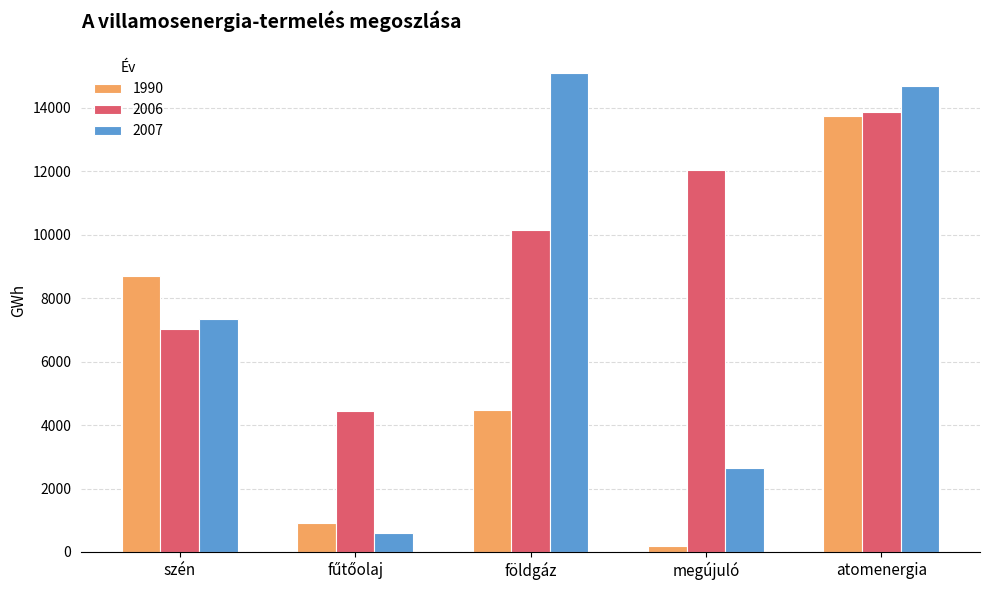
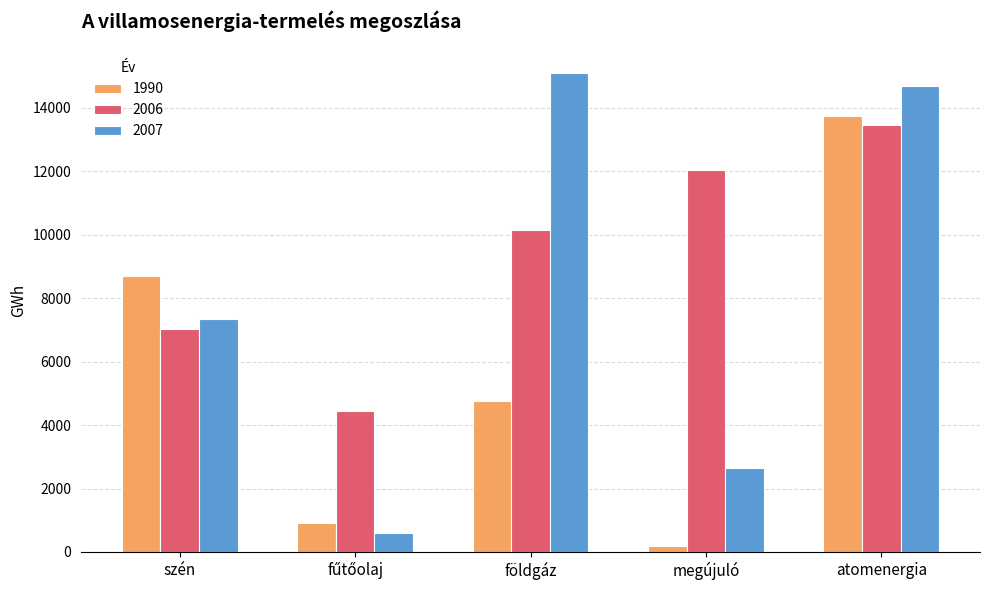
  {
    "1990": {
      "szén": 8700,
      "fűtőolaj": 900,
-     "földgáz": 4500,
+     "földgáz": 4800,
      "megújuló": 200,
      "atomenergia": 13700
    },
    "2006": {
      "szén": 7000,
      "fűtőolaj": 4400,
      "földgáz": 10200,
      "megújuló": 12100,
-     "atomenergia": 13900
+     "atomenergia": 13500
    },
    "2007": {
      "szén": 7400,
      "fűtőolaj": 600,
      "földgáz": 15100,
      "megújuló": 2700,
      "atomenergia": 14700
    }
  }
